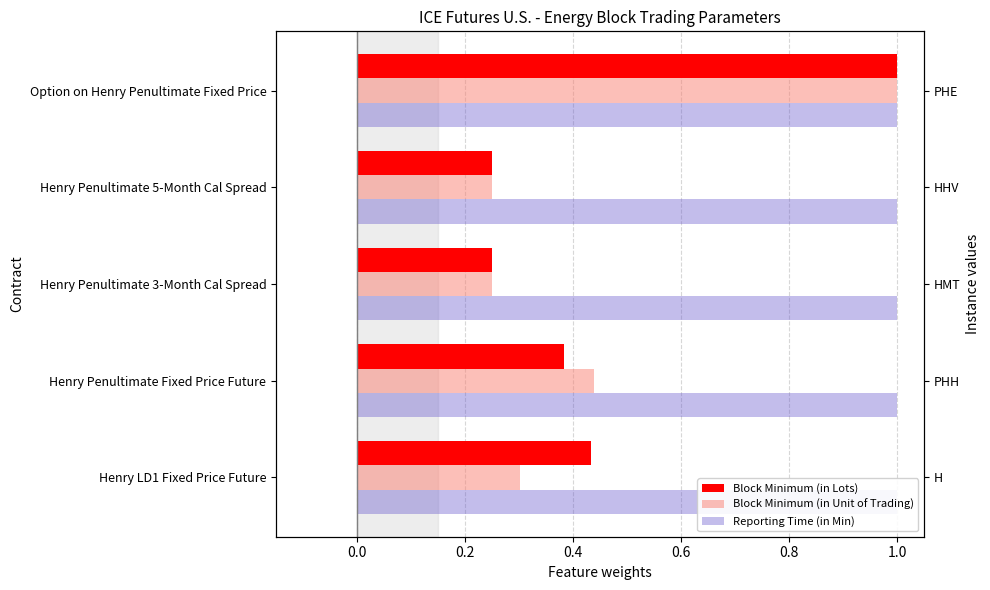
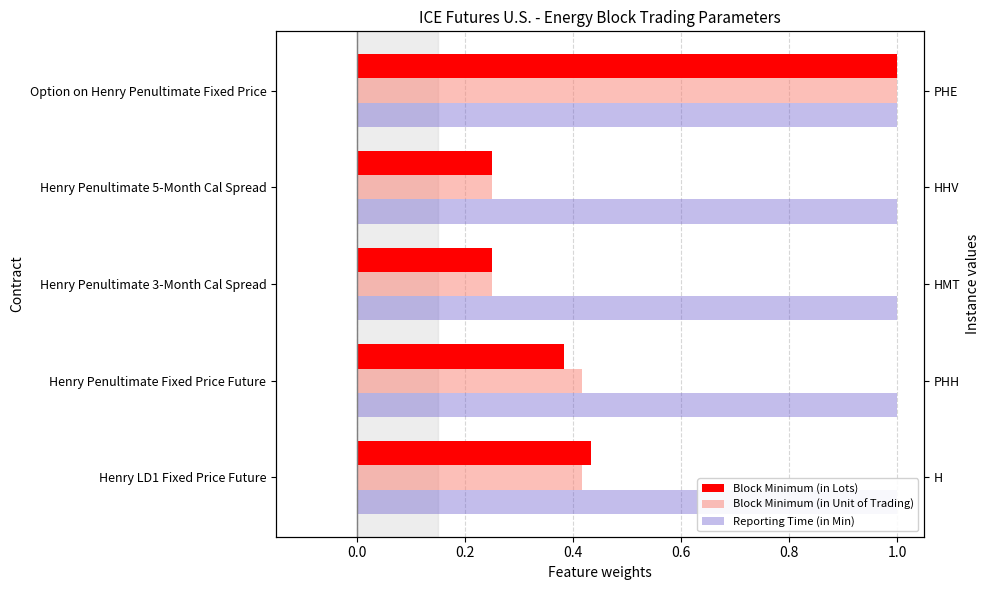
  {
    "Block Minimum (in Unit of Trading)": {
      "Option on Henry Penultimate Fixed Price": 1.00,
      "Henry Penultimate 5-Month Cal Spread": 0.25,
      "Henry Penultimate 3-Month Cal Spread": 0.25,
-     "Henry Penultimate Fixed Price Future": 0.44,
-     "Henry LD1 Fixed Price Future": 0.30
+     "Henry Penultimate Fixed Price Future": 0.42,
+     "Henry LD1 Fixed Price Future": 0.42
    }
  }
